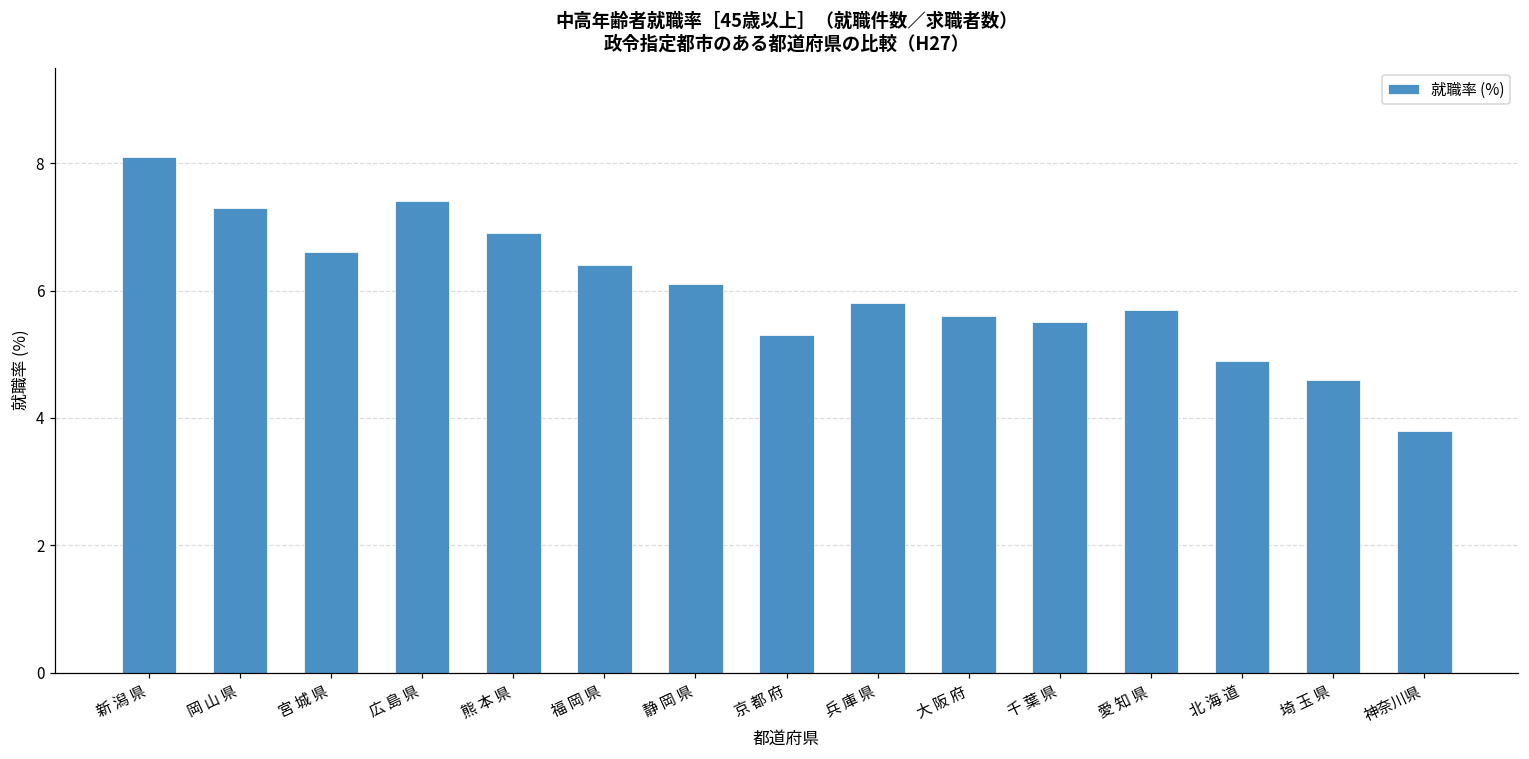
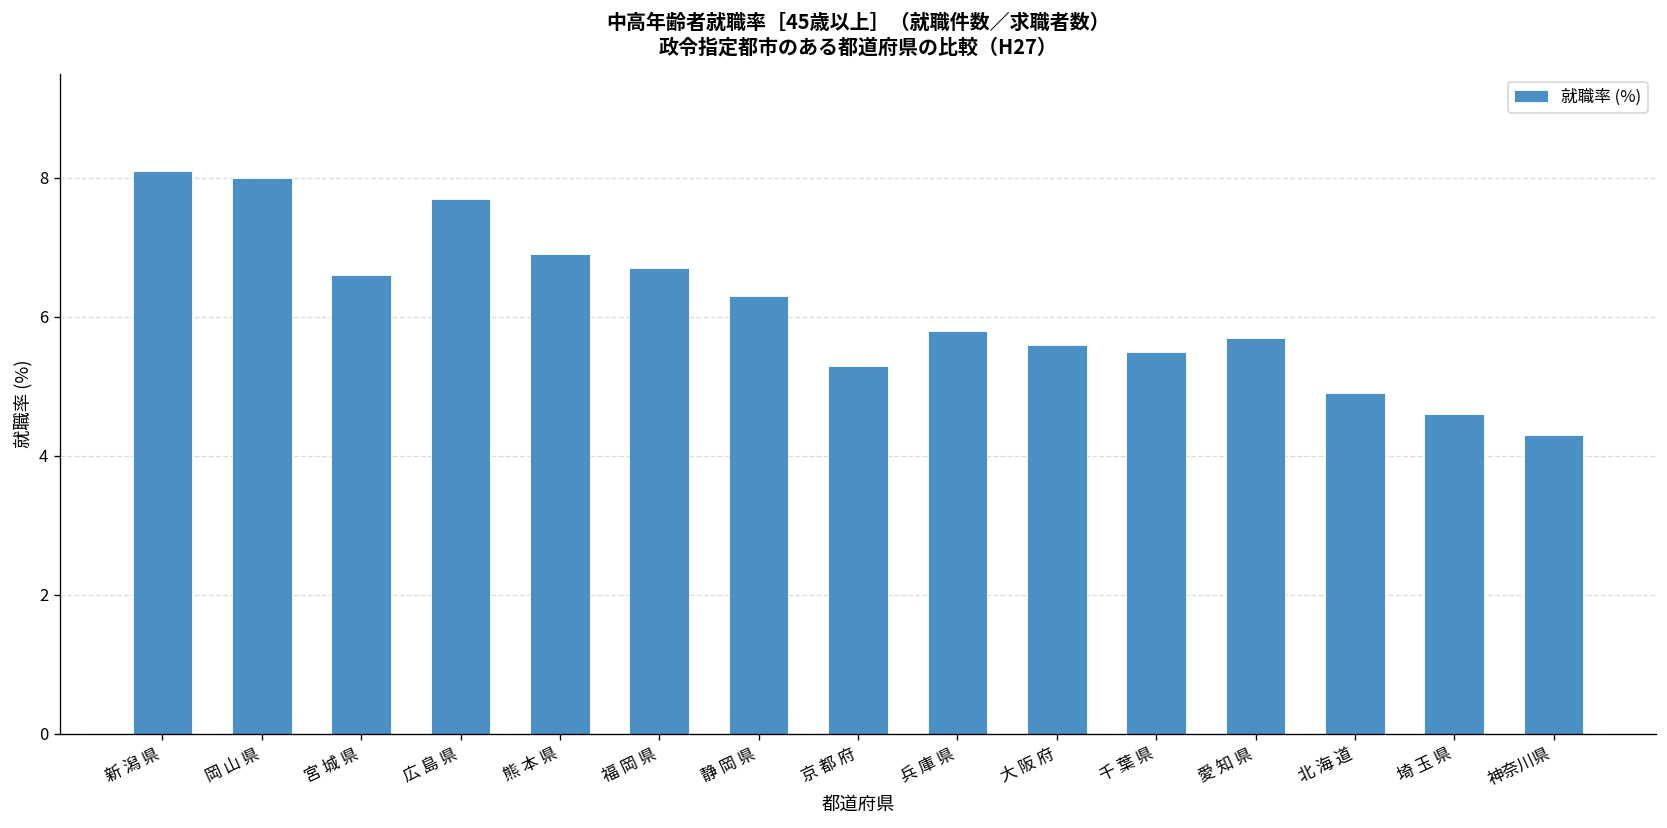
  {
    "新 潟 県": 8.1,
-   "岡 山 県": 7.3,
+   "岡 山 県": 8.0,
    "宮 城 県": 6.6,
-   "広 島 県": 7.4,
+   "広 島 県": 7.7,
    "熊 本 県": 6.9,
-   "福 岡 県": 6.4,
-   "静 岡 県": 6.1,
+   "福 岡 県": 6.7,
+   "静 岡 県": 6.3,
    "京 都 府": 5.3,
    "兵 庫 県": 5.8,
    "大 阪 府": 5.6,
    "千 葉 県": 5.5,
    "愛 知 県": 5.7,
    "北 海 道": 4.9,
    "埼 玉 県": 4.6,
-   "神奈川県": 3.8
+   "神奈川県": 4.3
  }
